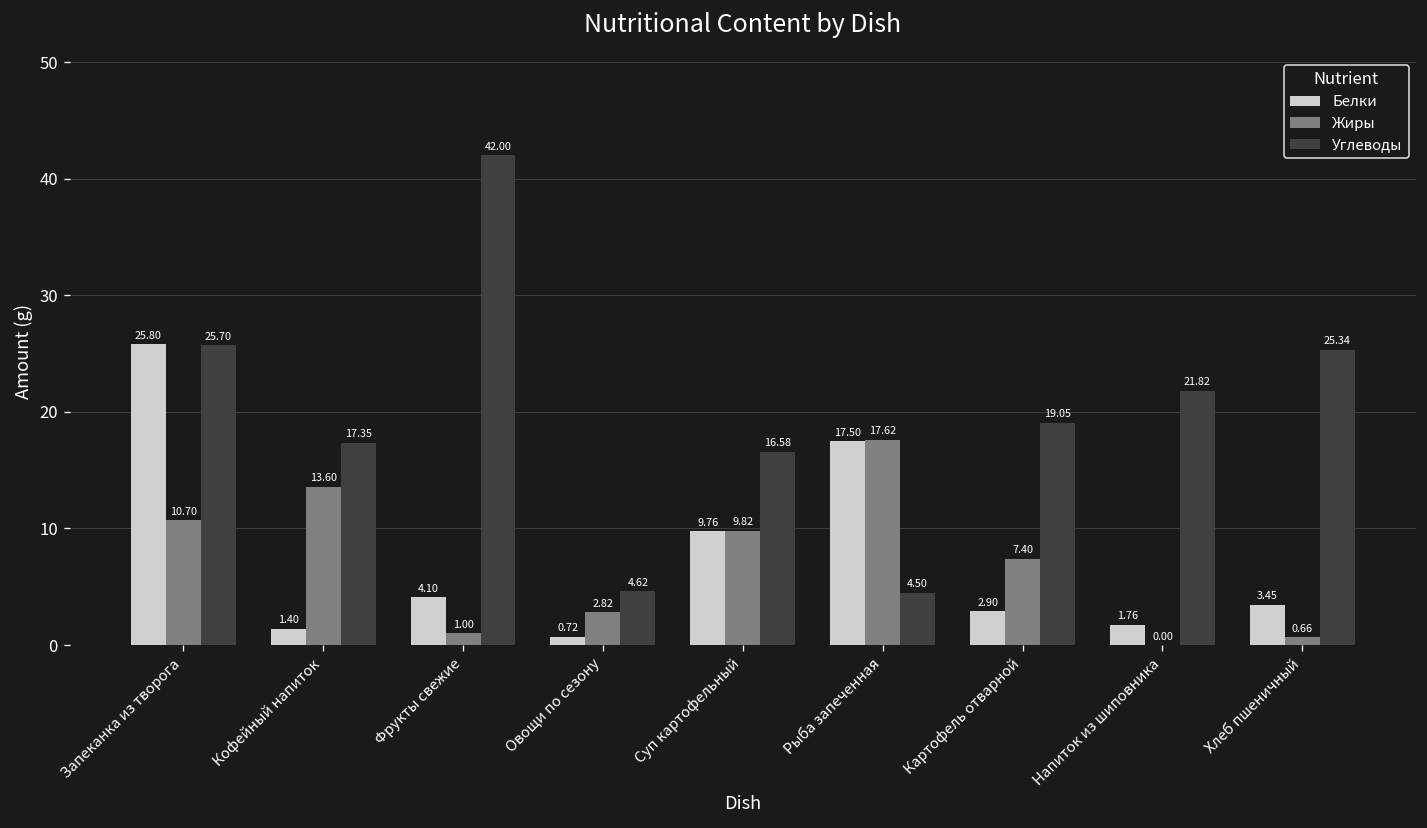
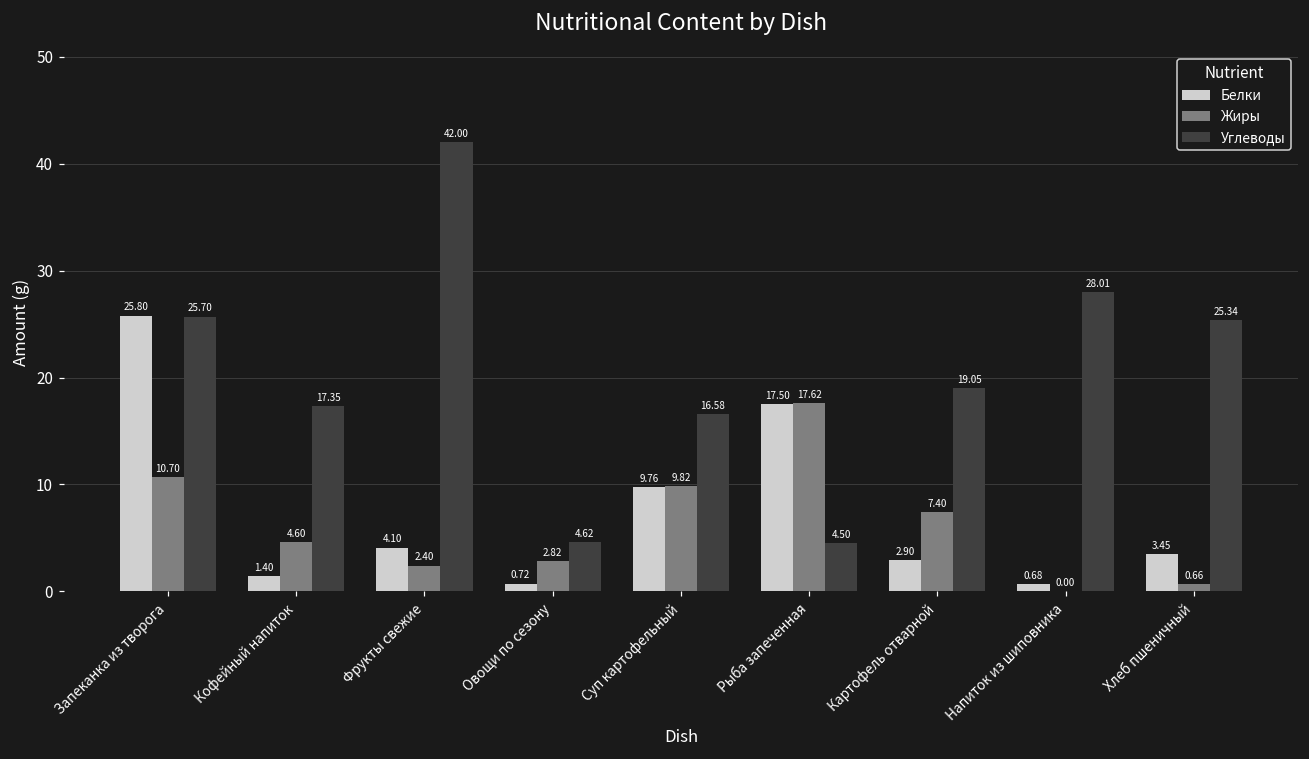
  {
    "Белки": {
      "Запеканка из творога": 25.80,
      "Кофейный напиток": 1.40,
      "Фрукты свежие": 4.10,
      "Овощи по сезону": 0.72,
      "Суп картофельный": 9.76,
      "Рыба запеченная": 17.50,
      "Картофель отварной": 2.90,
-     "Напиток из шиповника": 1.76,
+     "Напиток из шиповника": 0.68,
      "Хлеб пшеничный": 3.45
    },
    "Жиры": {
      "Запеканка из творога": 10.70,
-     "Кофейный напиток": 13.60,
-     "Фрукты свежие": 1.00,
+     "Кофейный напиток": 4.60,
+     "Фрукты свежие": 2.40,
      "Овощи по сезону": 2.82,
      "Суп картофельный": 9.82,
      "Рыба запеченная": 17.62,
      "Картофель отварной": 7.40,
      "Напиток из шиповника": 0.00,
      "Хлеб пшеничный": 0.66
    },
    "Углеводы": {
      "Запеканка из творога": 25.70,
      "Кофейный напиток": 17.35,
      "Фрукты свежие": 42.00,
      "Овощи по сезону": 4.62,
      "Суп картофельный": 16.58,
      "Рыба запеченная": 4.50,
      "Картофель отварной": 19.05,
-     "Напиток из шиповника": 21.82,
+     "Напиток из шиповника": 28.01,
      "Хлеб пшеничный": 25.34
    }
  }
